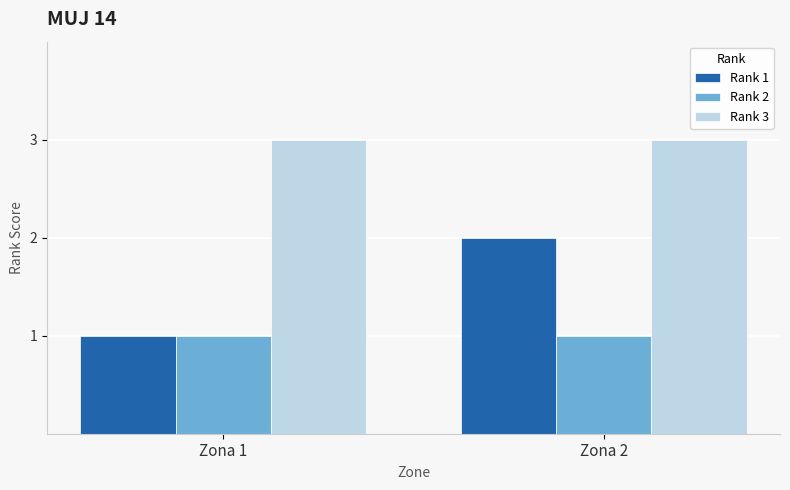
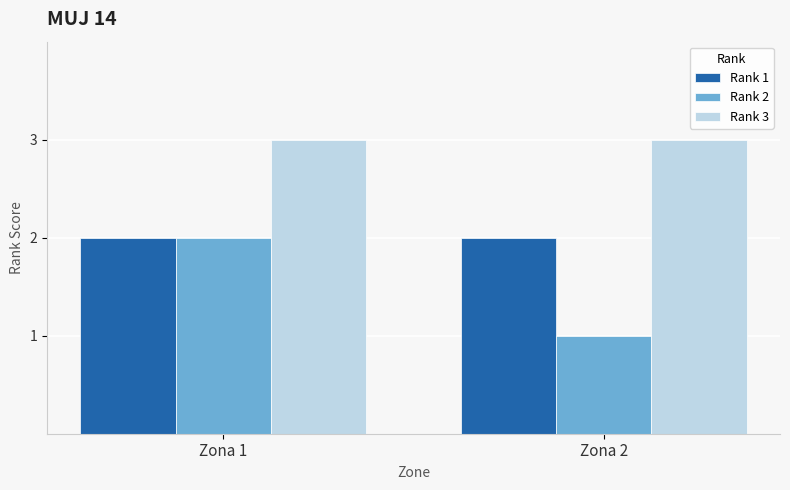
  {
    "Rank 1": {
-     "Zona 1": 1,
+     "Zona 1": 2,
      "Zona 2": 2
    },
    "Rank 2": {
-     "Zona 1": 1,
+     "Zona 1": 2,
      "Zona 2": 1
    },
    "Rank 3": {
      "Zona 1": 3,
      "Zona 2": 3
    }
  }
